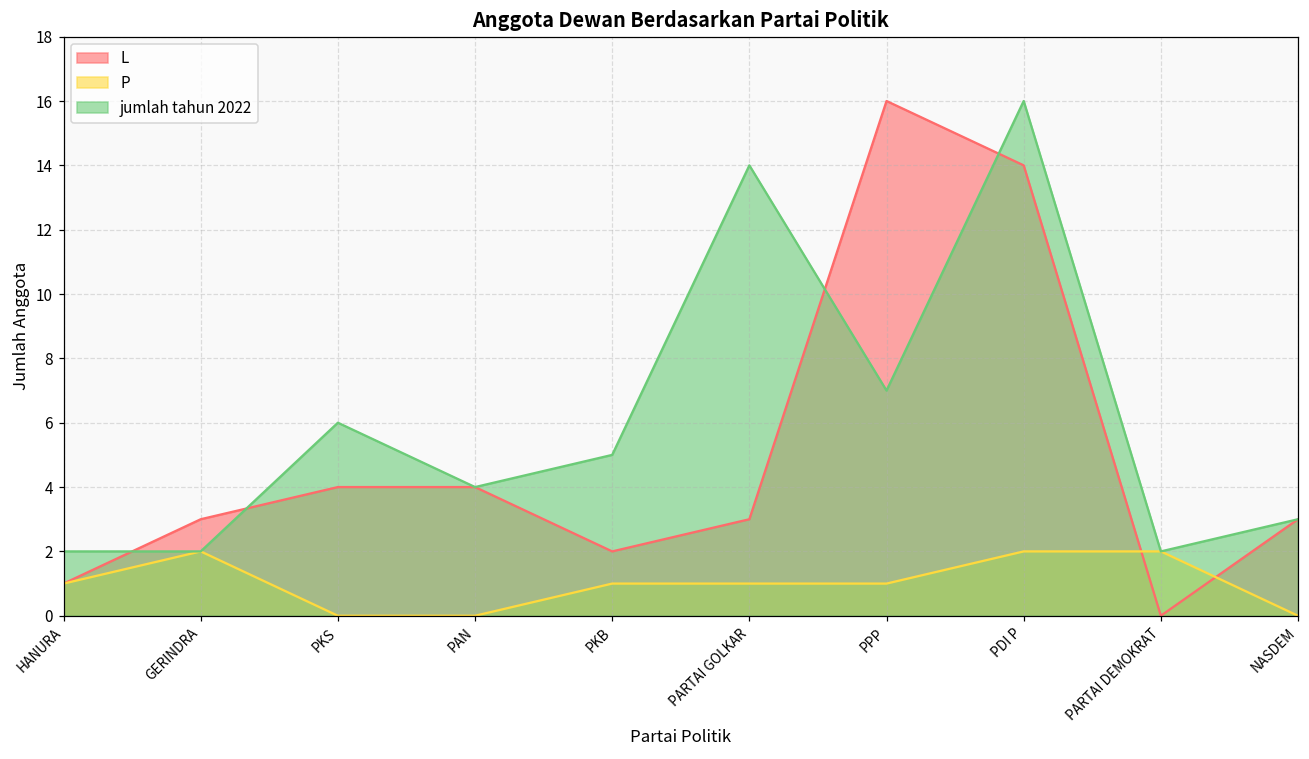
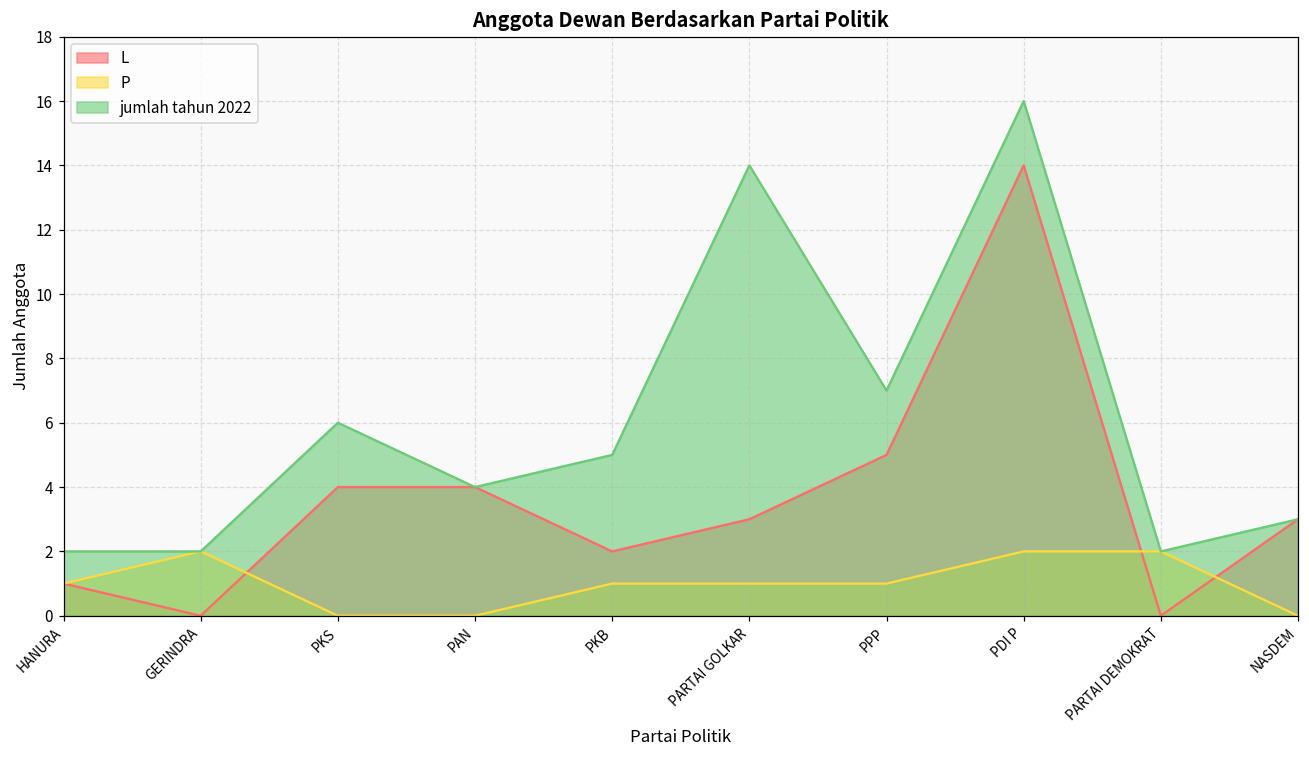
  {
    "L": {
-     "GERINDRA": 3,
+     "GERINDRA": 0,
      "PKS": 4,
      "PKB": 2,
      "PARTAI GOLKAR": 3,
-     "PPP": 16,
+     "PPP": 5,
      "PDI P": 14,
      "PARTAI DEMOKRAT": 0
    },
    "P": {
      "PKS": 0,
      "PAN": 0,
      "PKB": 1,
      "PARTAI GOLKAR": 1,
      "PPP": 1,
      "PDI P": 2,
      "NASDEM": 0
    },
    "jumlah tahun 2022": {
      "HANURA": 2,
      "PKS": 6,
      "PKB": 5,
      "PARTAI GOLKAR": 14,
      "PPP": 7,
      "PDI P": 16
    }
  }
